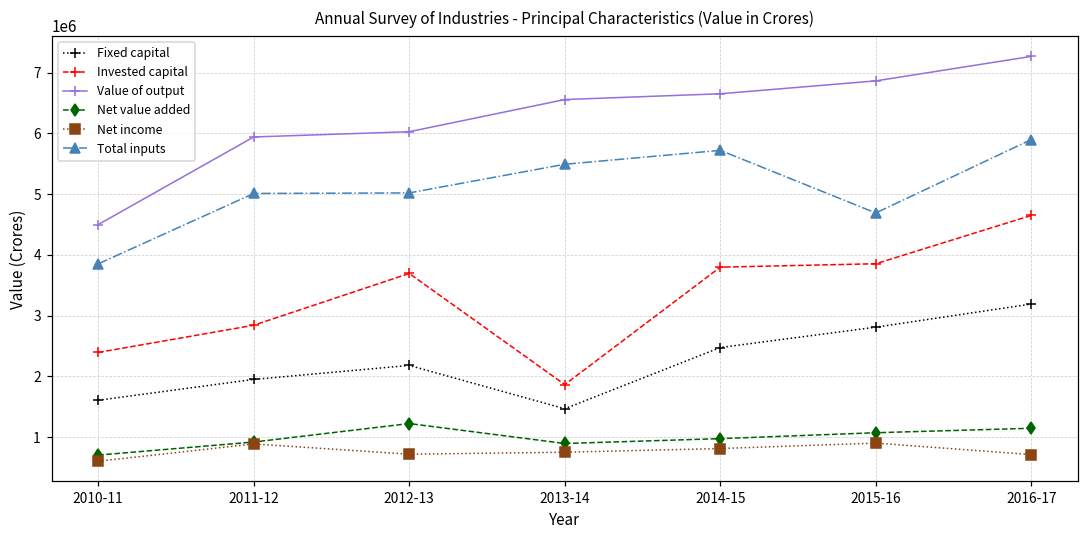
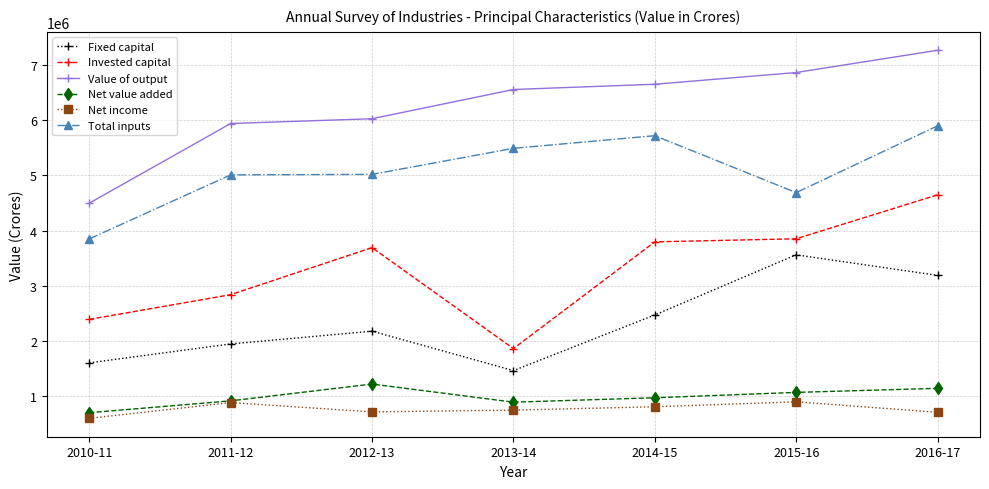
  {
    "Fixed capital": {
      "2010-11": 1600000,
      "2011-12": 1900000,
      "2012-13": 2200000,
      "2013-14": 1500000,
      "2014-15": 2500000,
-     "2015-16": 2800000,
+     "2015-16": 3600000,
      "2016-17": 3200000
    },
    "Invested capital": {
      "2010-11": 2400000,
      "2011-12": 2800000,
      "2012-13": 3700000,
      "2013-14": 1900000,
      "2014-15": 3800000,
      "2015-16": 3900000,
      "2016-17": 4600000
    },
    "Value of output": {
      "2010-11": 4500000,
      "2011-12": 5900000,
      "2012-13": 6000000,
      "2013-14": 6600000,
      "2014-15": 6700000,
      "2015-16": 6900000,
      "2016-17": 7300000
    },
    "Net value added": {
      "2010-11": 700000,
      "2012-13": 1200000,
      "2013-14": 900000,
      "2014-15": 1000000,
      "2015-16": 1100000,
      "2016-17": 1100000
    },
    "Net income": {
      "2010-11": 600000,
      "2012-13": 700000,
      "2013-14": 800000,
      "2014-15": 800000,
      "2015-16": 900000,
      "2016-17": 700000
    },
    "Total inputs": {
      "2010-11": 3900000,
      "2011-12": 5000000,
      "2012-13": 5000000,
      "2013-14": 5500000,
      "2014-15": 5700000,
      "2015-16": 4700000,
      "2016-17": 5900000
    }
  }
